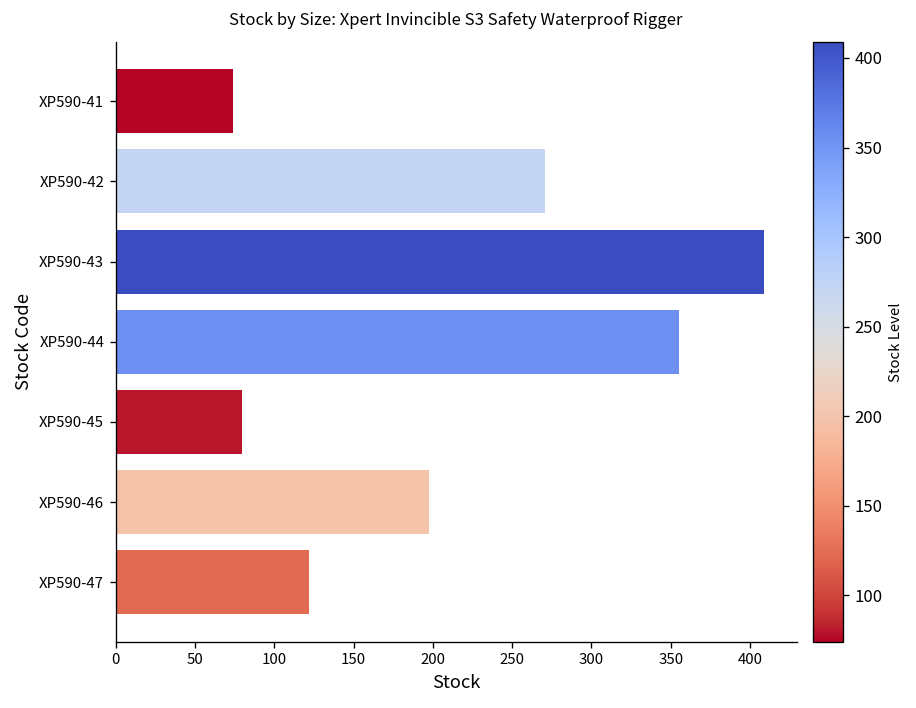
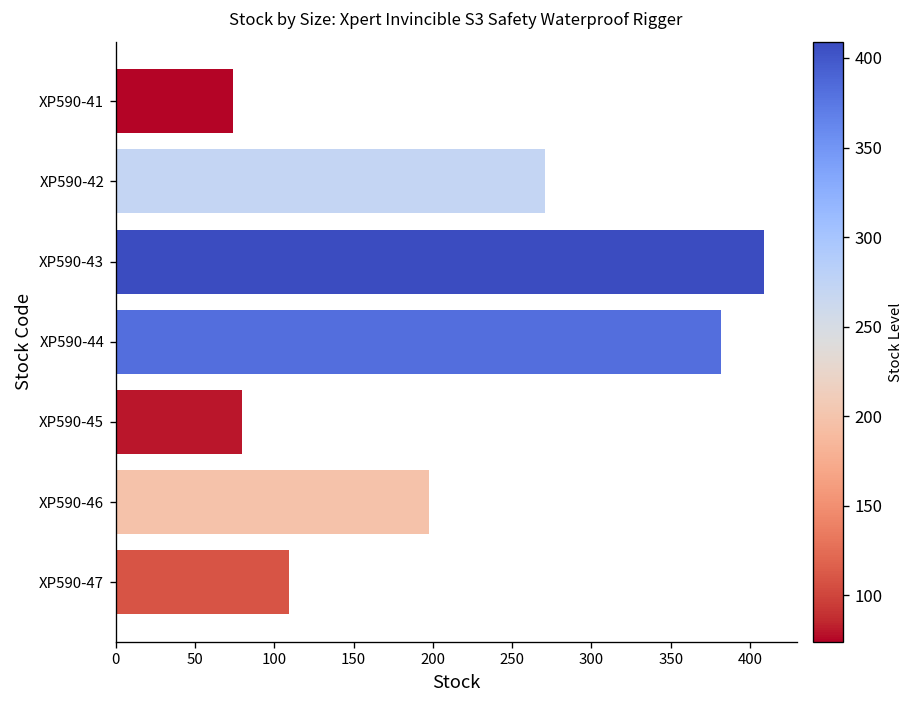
  {
    "XP590-41": 74,
    "XP590-42": 271,
    "XP590-43": 409,
-   "XP590-44": 355,
+   "XP590-44": 382,
    "XP590-45": 80,
    "XP590-46": 197,
-   "XP590-47": 122
+   "XP590-47": 109
  }
